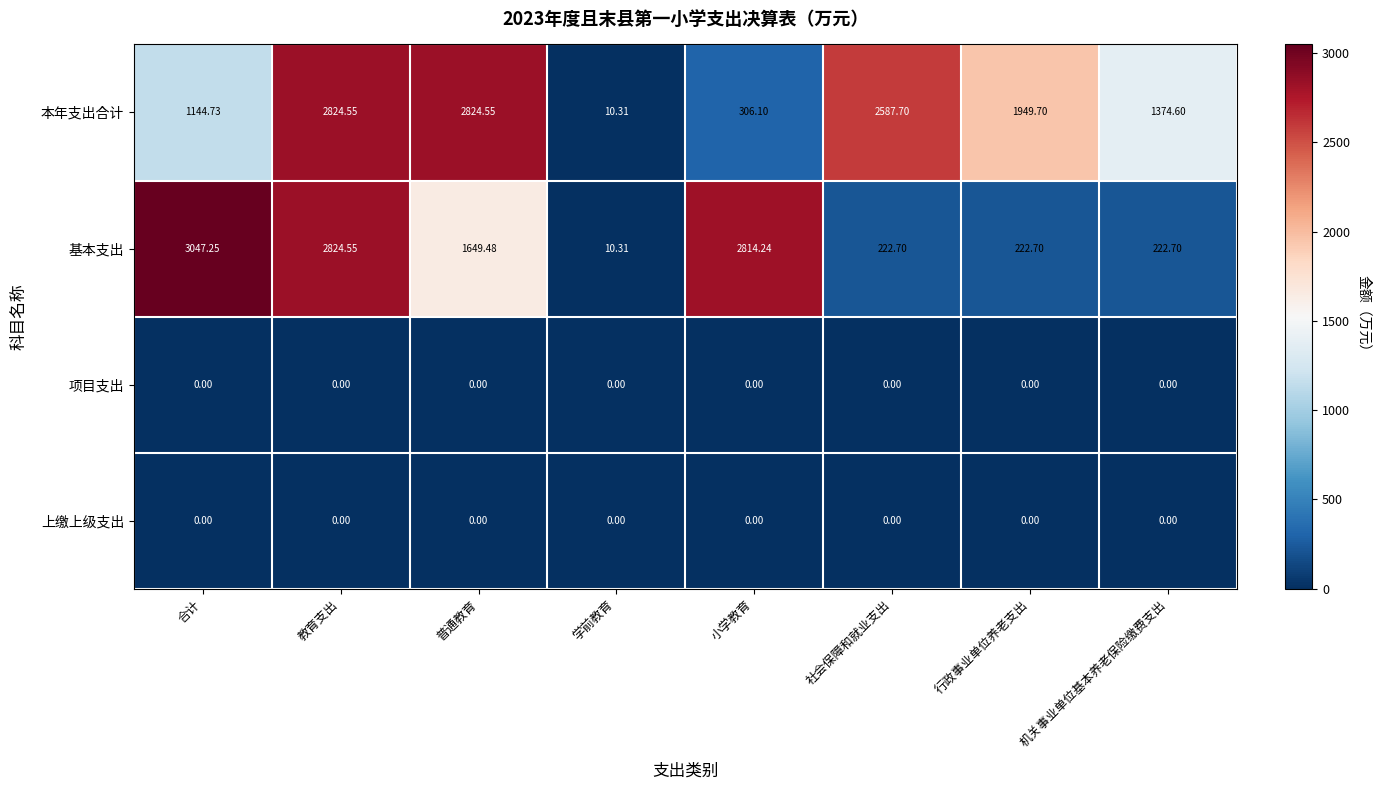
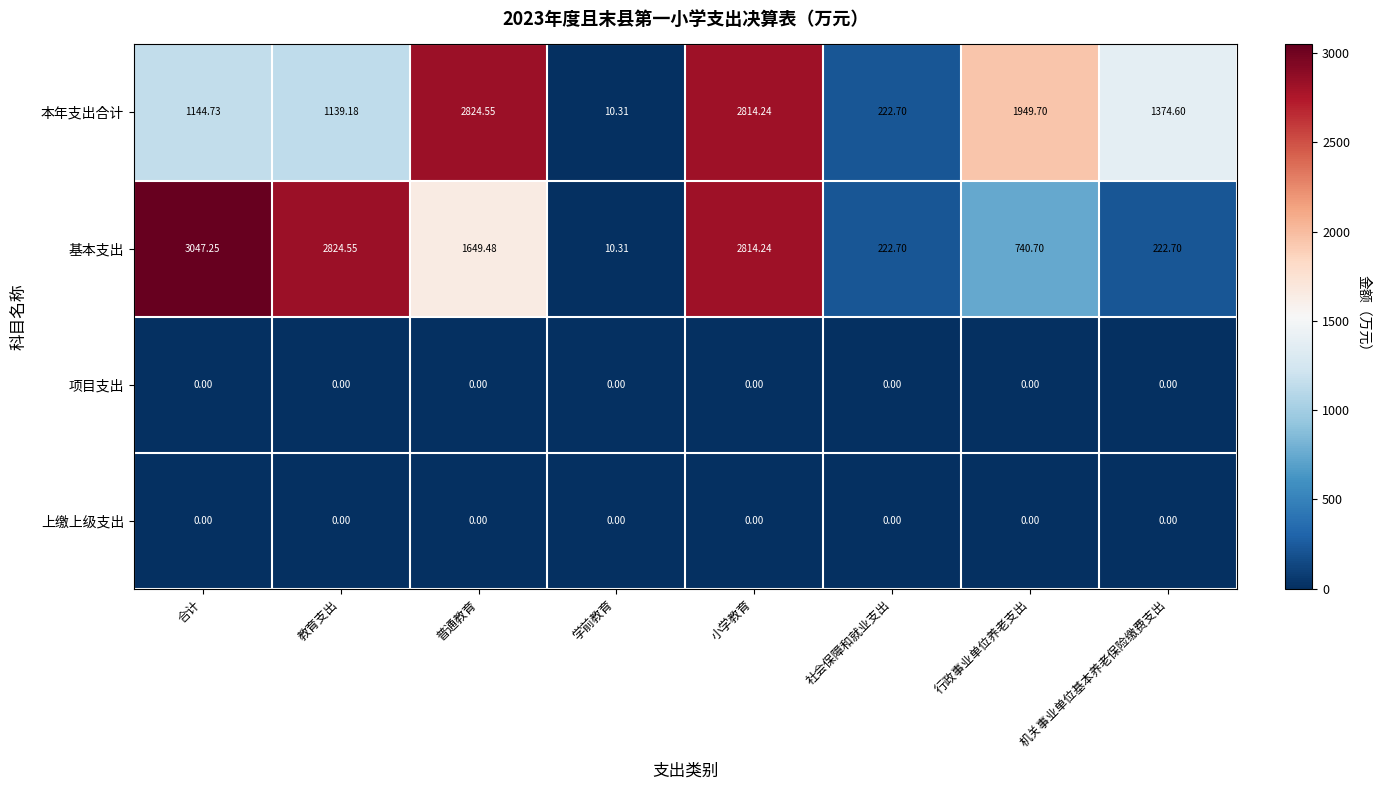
  {
    "本年支出合计": {
      "合计": 1144.73,
-     "教育支出": 2824.55,
+     "教育支出": 1139.18,
      "普通教育": 2824.55,
      "学前教育": 10.31,
-     "小学教育": 306.10,
-     "社会保障和就业支出": 2587.70,
+     "小学教育": 2814.24,
+     "社会保障和就业支出": 222.70,
      "行政事业单位养老支出": 1949.70,
      "机关事业单位基本养老保险缴费支出": 1374.60
    },
    "基本支出": {
      "合计": 3047.25,
      "教育支出": 2824.55,
      "普通教育": 1649.48,
      "学前教育": 10.31,
      "小学教育": 2814.24,
      "社会保障和就业支出": 222.70,
-     "行政事业单位养老支出": 222.70,
+     "行政事业单位养老支出": 740.70,
      "机关事业单位基本养老保险缴费支出": 222.70
    },
    "项目支出": {
      "合计": 0.00,
      "教育支出": 0.00,
      "普通教育": 0.00,
      "学前教育": 0.00,
      "小学教育": 0.00,
      "社会保障和就业支出": 0.00,
      "行政事业单位养老支出": 0.00,
      "机关事业单位基本养老保险缴费支出": 0.00
    },
    "上缴上级支出": {
      "合计": 0.00,
      "教育支出": 0.00,
      "普通教育": 0.00,
      "学前教育": 0.00,
      "小学教育": 0.00,
      "社会保障和就业支出": 0.00,
      "行政事业单位养老支出": 0.00,
      "机关事业单位基本养老保险缴费支出": 0.00
    }
  }
